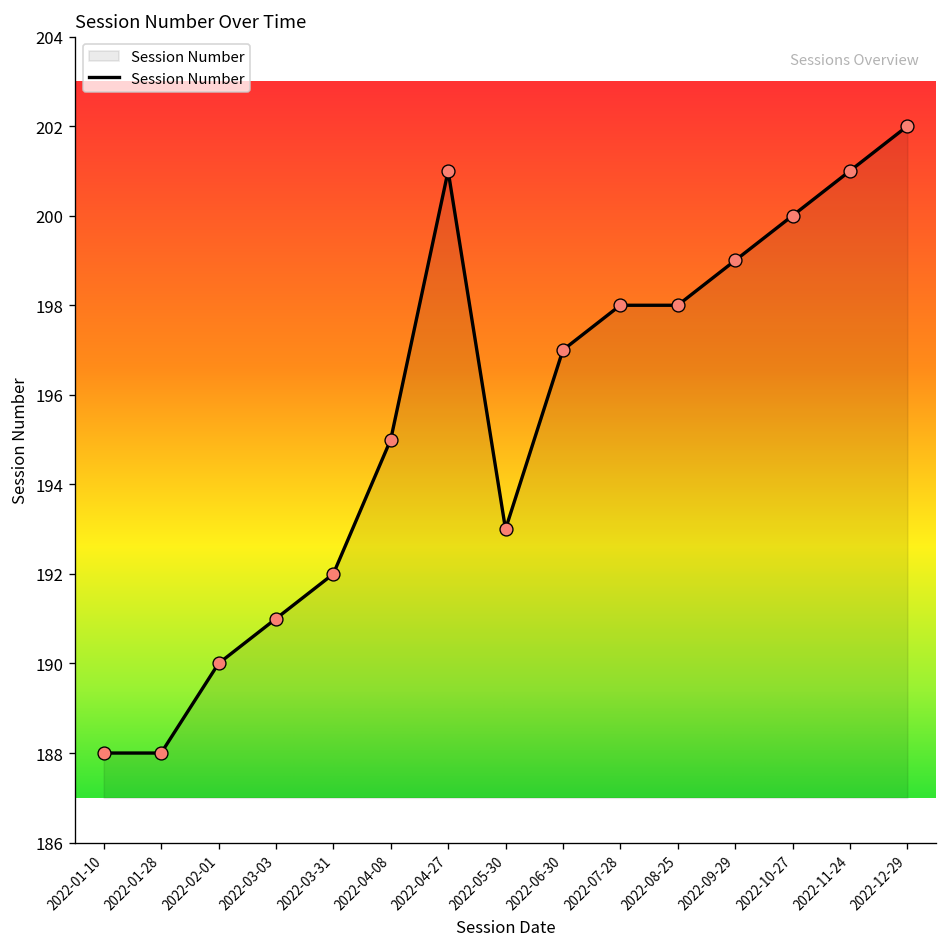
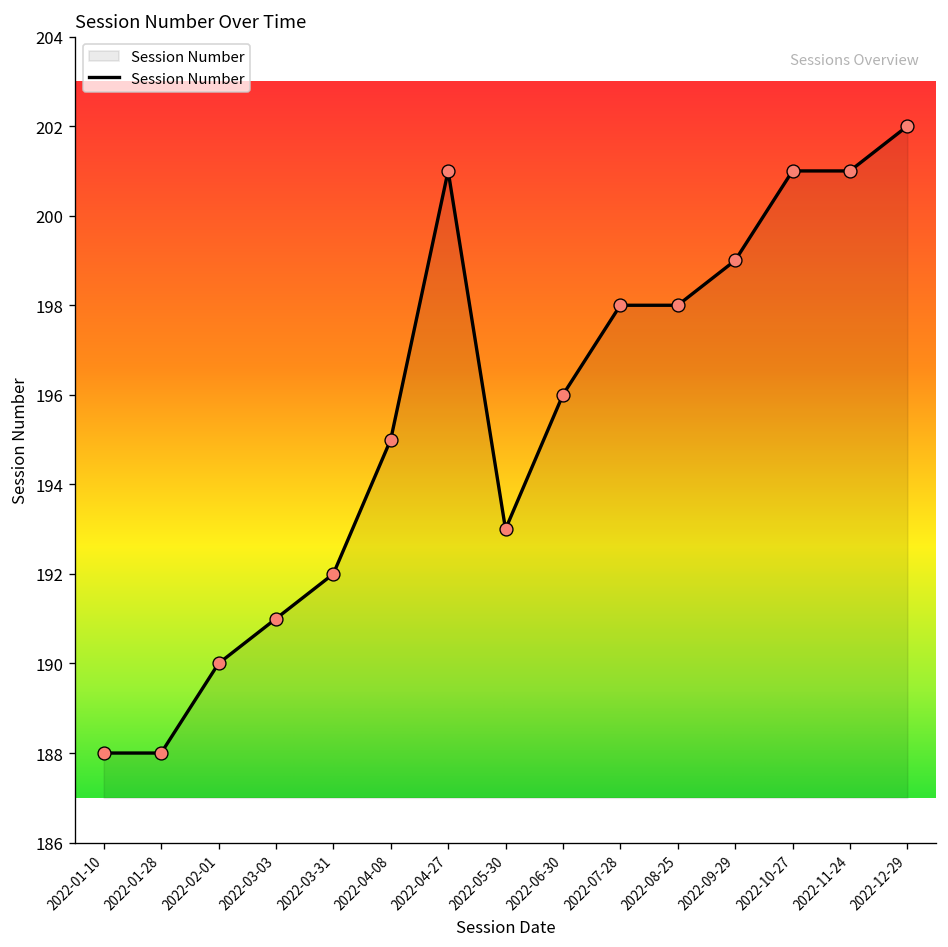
  {
    "2022-01-10": 188,
    "2022-01-28": 188,
    "2022-02-01": 190,
    "2022-03-03": 191,
    "2022-03-31": 192,
    "2022-04-08": 195,
    "2022-04-27": 201,
    "2022-05-30": 193,
-   "2022-06-30": 197,
+   "2022-06-30": 196,
    "2022-07-28": 198,
    "2022-08-25": 198,
    "2022-09-29": 199,
-   "2022-10-27": 200,
+   "2022-10-27": 201,
    "2022-11-24": 201,
    "2022-12-29": 202
  }
